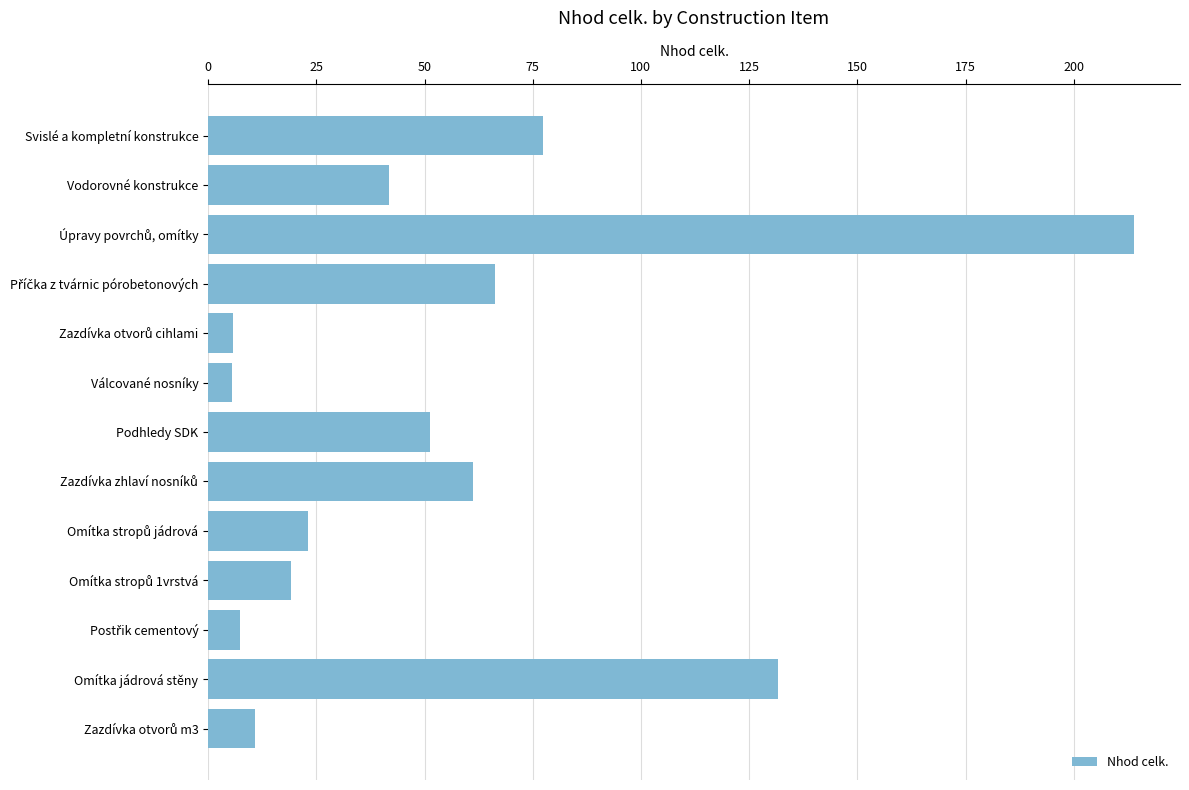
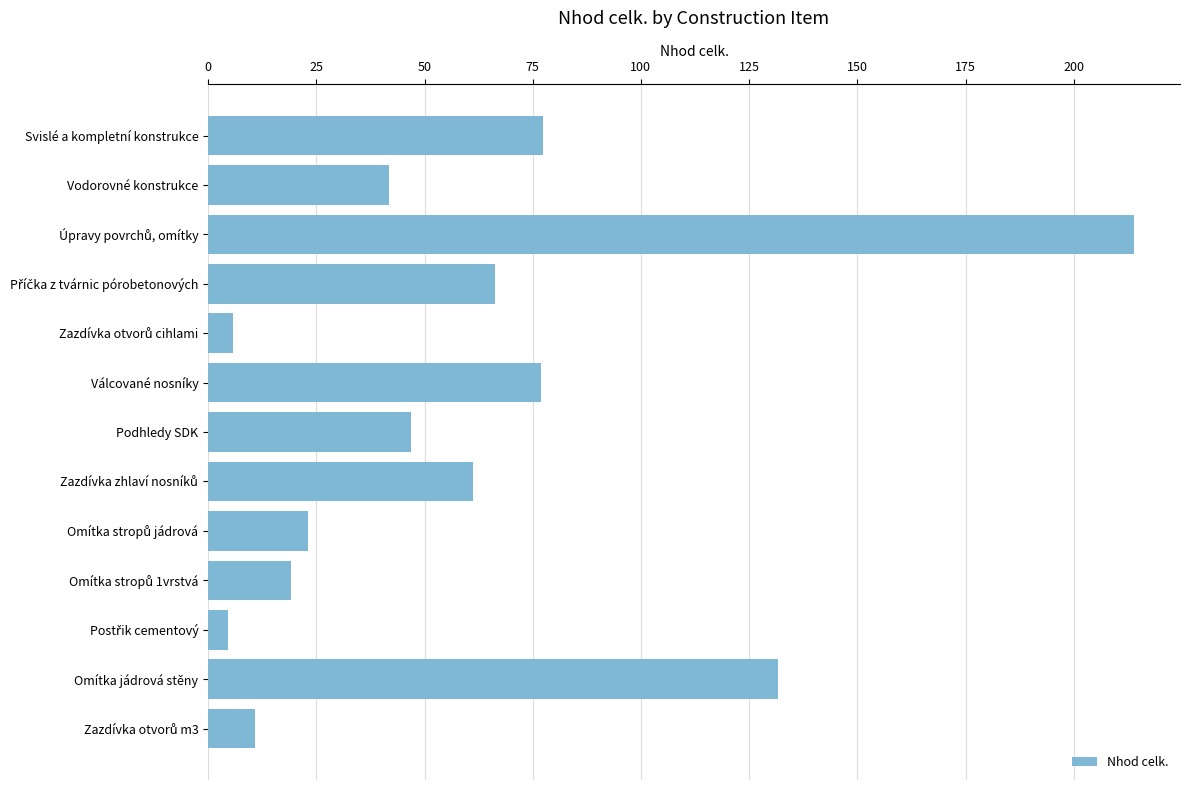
  {
    "Svislé a kompletní konstrukce": 77,
    "Vodorovné konstrukce": 42,
    "Úpravy povrchů, omítky": 214,
    "Příčka z tvárnic pórobetonových": 66,
    "Zazdívka otvorů cihlami": 6,
-   "Válcované nosníky": 5,
-   "Podhledy SDK": 51,
+   "Válcované nosníky": 77,
+   "Podhledy SDK": 47,
    "Zazdívka zhlaví nosníků": 61,
    "Omítka stropů jádrová": 23,
    "Omítka stropů 1vrstvá": 19,
-   "Postřik cementový": 7,
+   "Postřik cementový": 5,
    "Omítka jádrová stěny": 132,
    "Zazdívka otvorů m3": 11
  }
